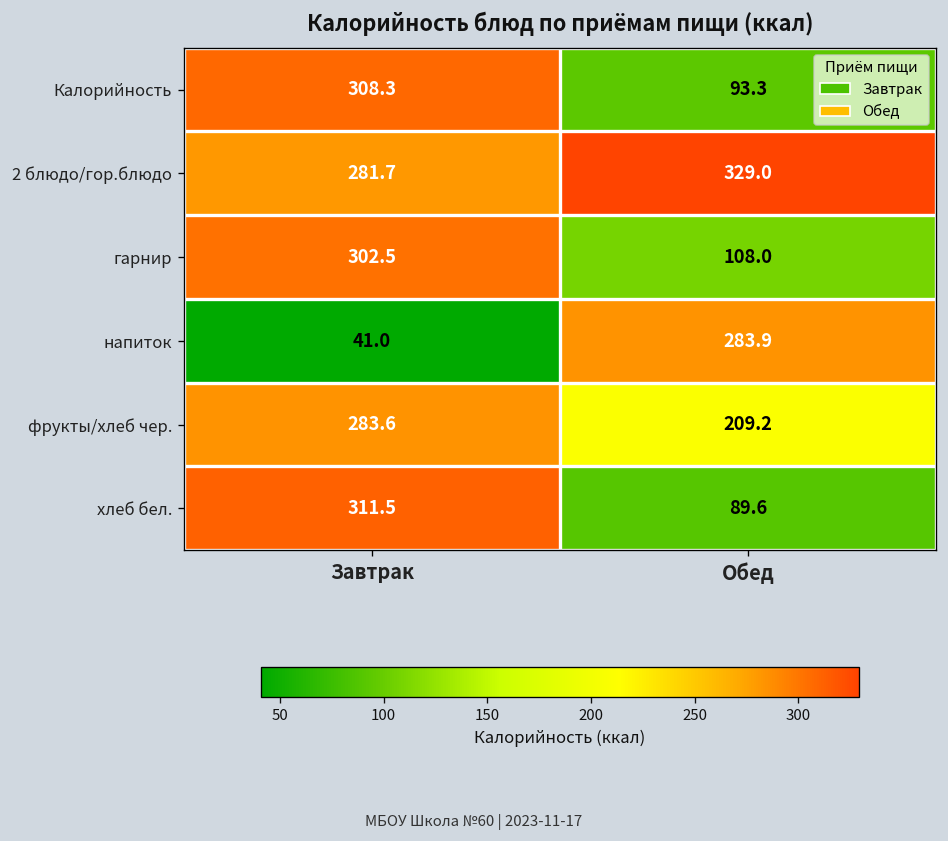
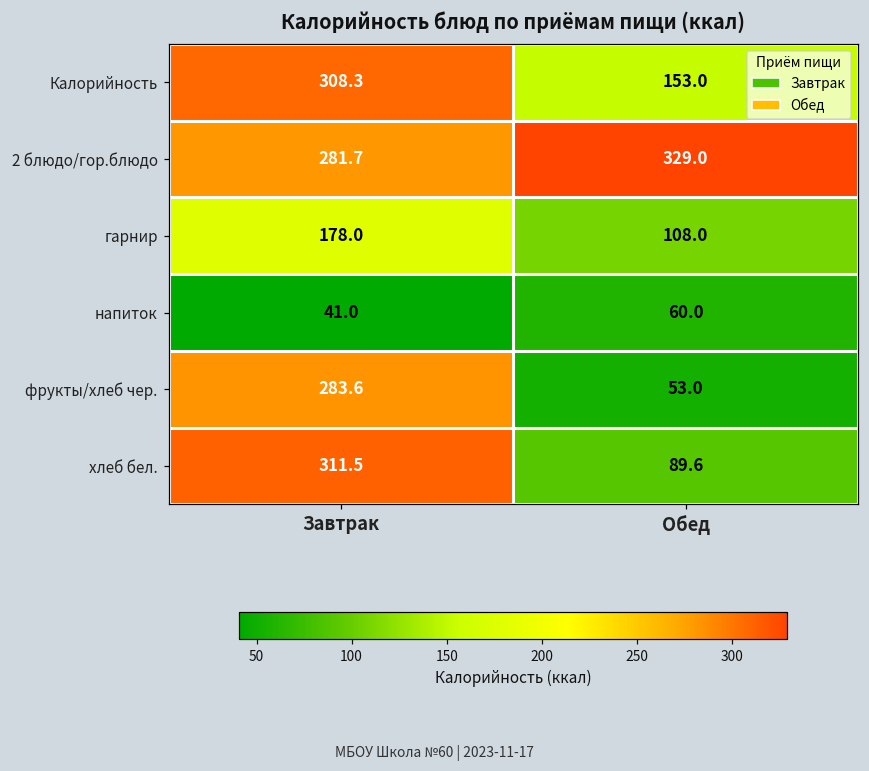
  {
    "Калорийность": {
      "Завтрак": 308.3,
-     "Обед": 93.3
+     "Обед": 153.0
    },
    "2 блюдо/гор.блюдо": {
      "Завтрак": 281.7,
      "Обед": 329.0
    },
    "гарнир": {
-     "Завтрак": 302.5,
+     "Завтрак": 178.0,
      "Обед": 108.0
    },
    "напиток": {
      "Завтрак": 41.0,
-     "Обед": 283.9
+     "Обед": 60.0
    },
    "фрукты/хлеб чер.": {
      "Завтрак": 283.6,
-     "Обед": 209.2
+     "Обед": 53.0
    },
    "хлеб бел.": {
      "Завтрак": 311.5,
      "Обед": 89.6
    }
  }
